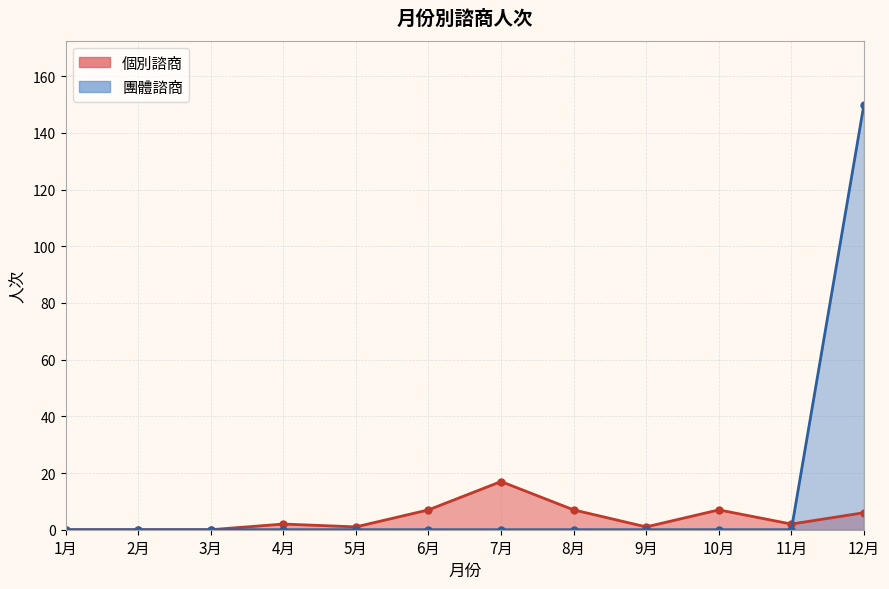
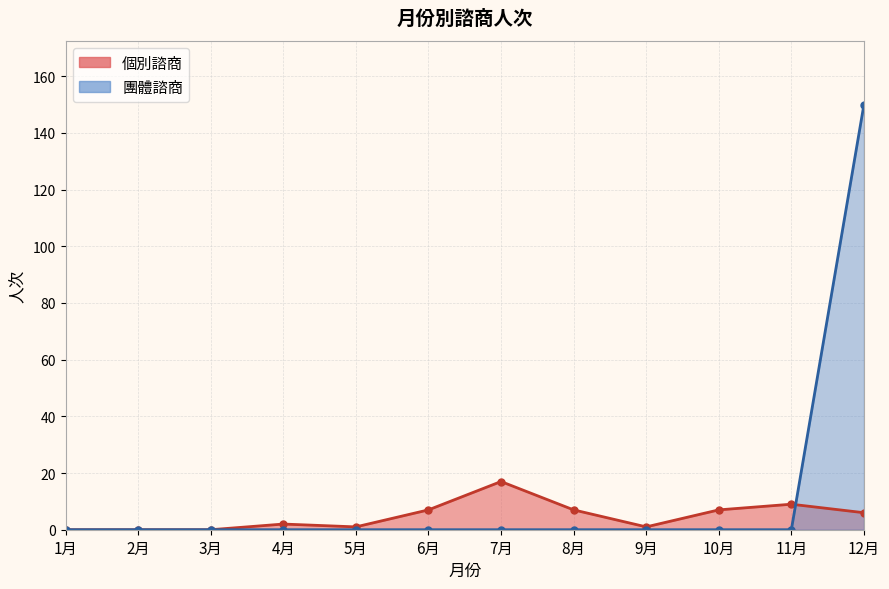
  {
    "個別諮商": {
      "4月": 2,
      "5月": 1,
      "6月": 7,
      "7月": 17,
      "8月": 7,
      "9月": 1,
      "10月": 7,
-     "11月": 2,
+     "11月": 9,
      "12月": 6
    },
    "團體諮商": {
      "4月": 0,
      "5月": 0,
      "6月": 0,
      "7月": 0,
      "8月": 0,
      "9月": 0,
      "10月": 0,
      "11月": 0,
      "12月": 150
    }
  }
